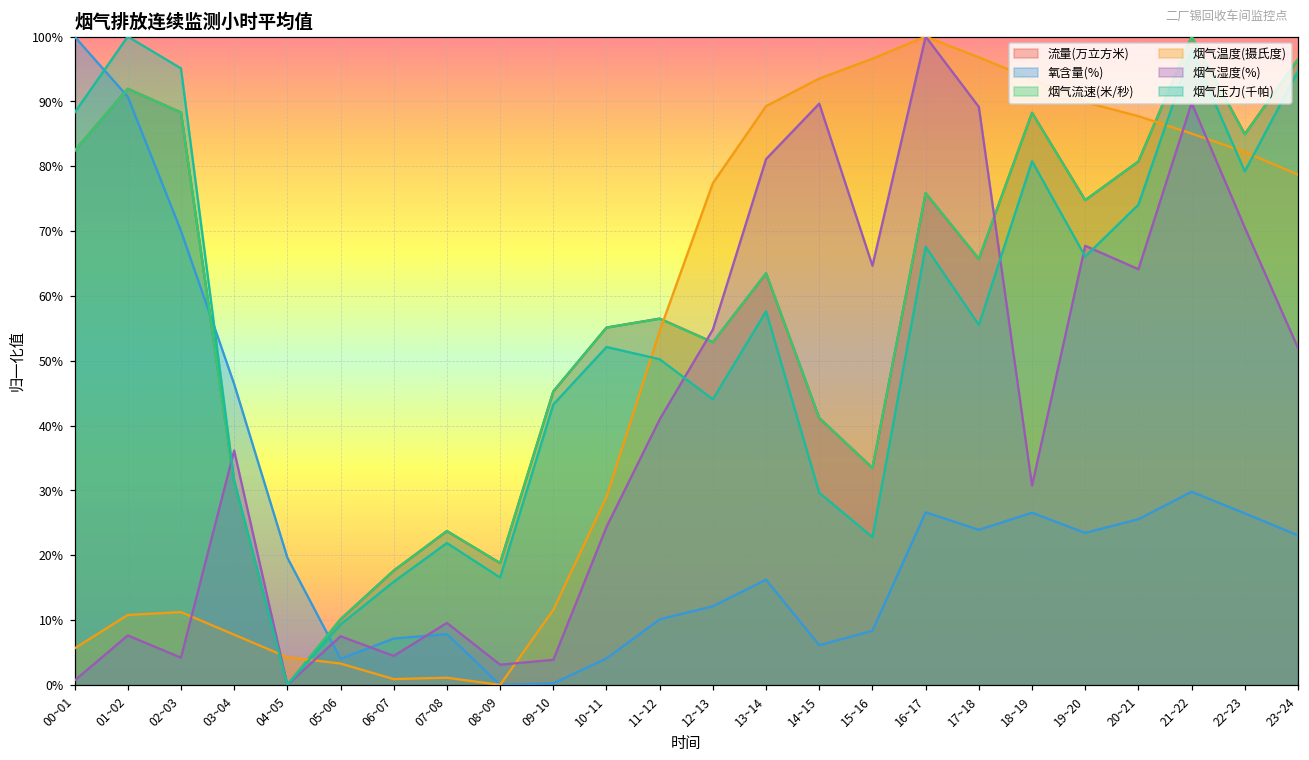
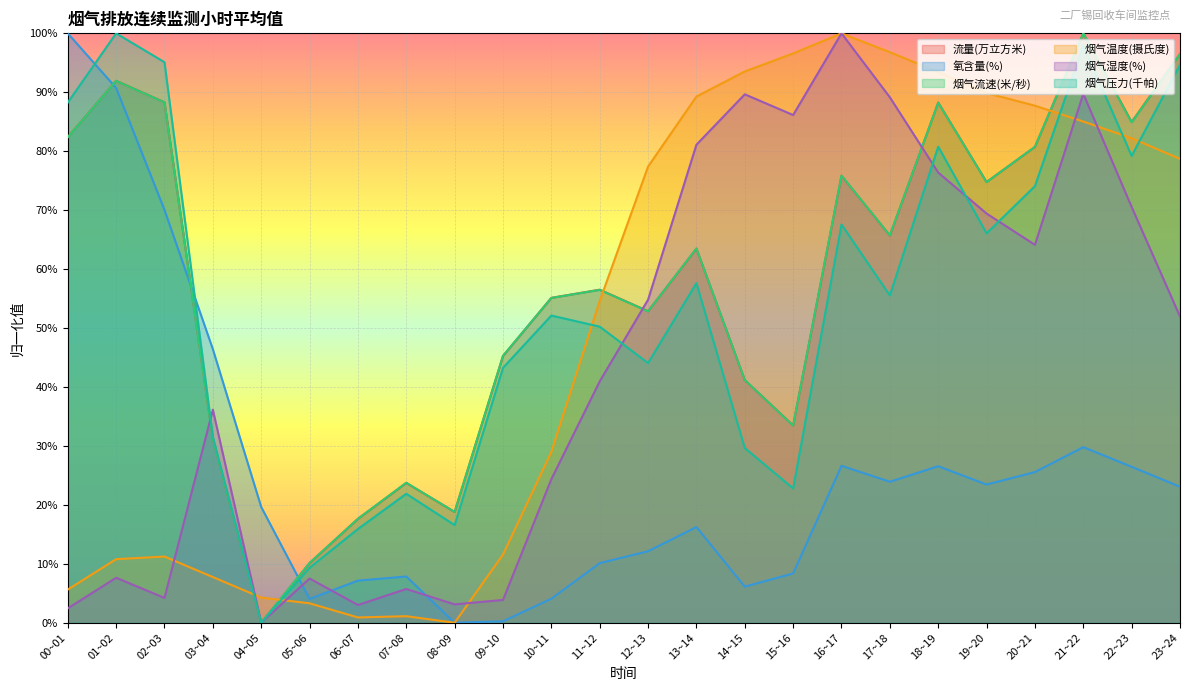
  {
    "烟气湿度(%)": {
-     "00~01": "1%",
+     "00~01": "2%",
      "01~02": "8%",
      "02~03": "4%",
      "03~04": "36%",
      "05~06": "8%",
-     "06~07": "4%",
-     "07~08": "10%",
+     "06~07": "3%",
+     "07~08": "6%",
      "08~09": "3%",
      "09~10": "4%",
      "10~11": "24%",
      "11~12": "41%",
      "12~13": "55%",
      "13~14": "81%",
      "14~15": "90%",
-     "15~16": "65%",
+     "15~16": "86%",
      "17~18": "89%",
-     "18~19": "31%",
-     "19~20": "68%",
+     "18~19": "76%",
+     "19~20": "69%",
      "20~21": "64%",
      "22~23": "71%",
      "23~24": "52%"
    }
  }
